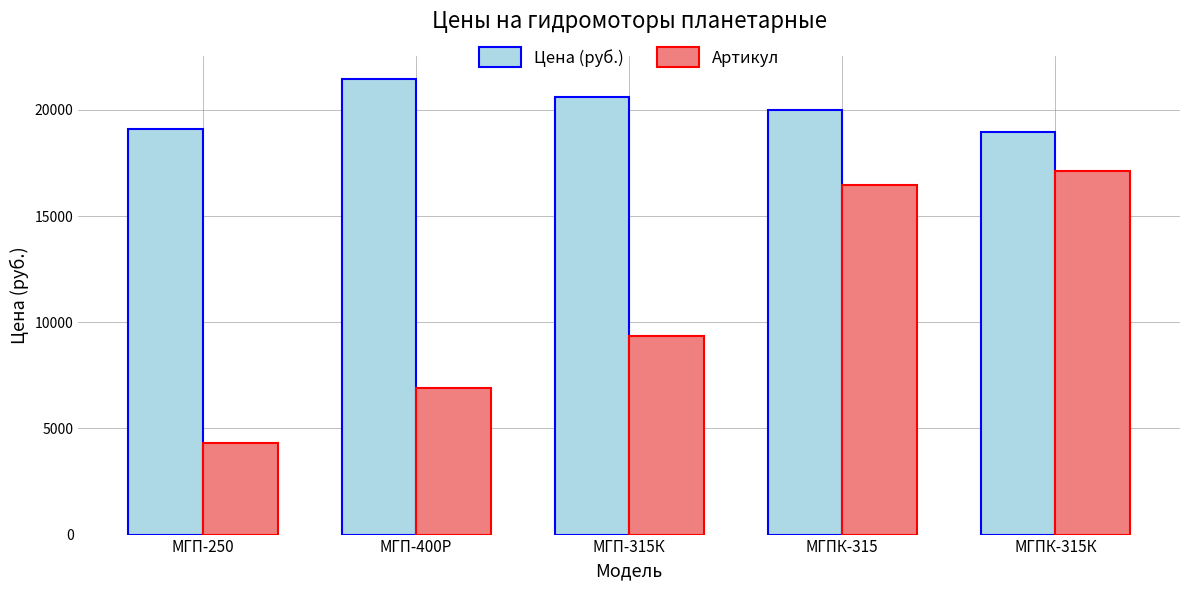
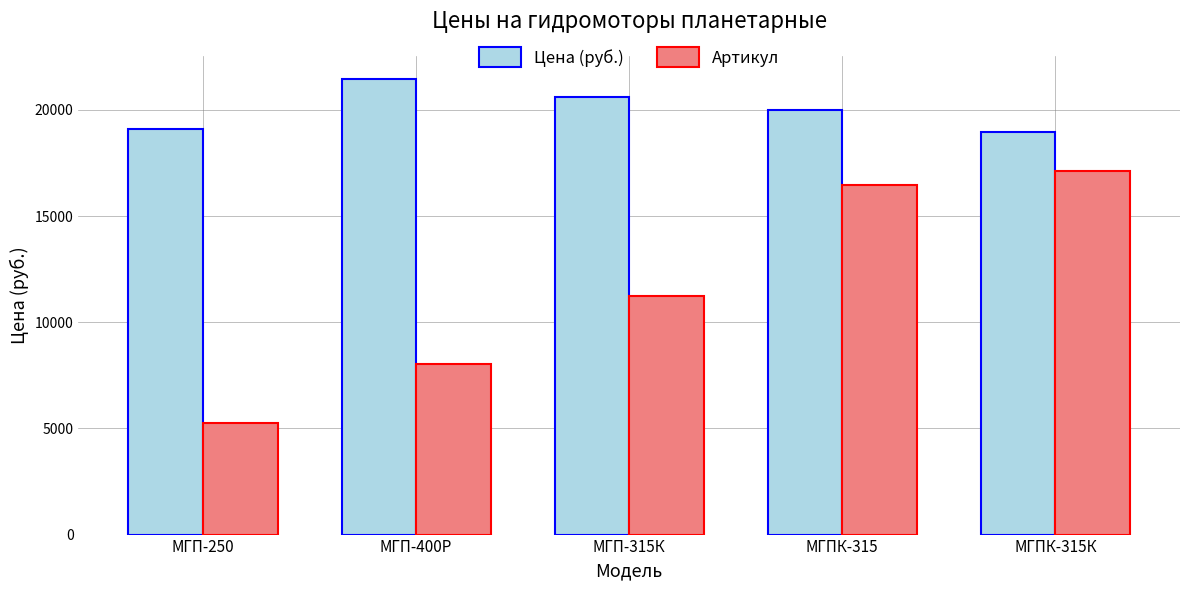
  {
    "Цена (руб.)": {
      "МГП-250": 19100,
      "МГП-400Р": 21500,
      "МГП-315К": 20600,
      "МГПК-315": 20000,
      "МГПК-315К": 19000
    },
    "Артикул": {
-     "МГП-250": 4300,
-     "МГП-400Р": 6900,
-     "МГП-315К": 9300,
+     "МГП-250": 5300,
+     "МГП-400Р": 8000,
+     "МГП-315К": 11200,
      "МГПК-315": 16500,
      "МГПК-315К": 17100
    }
  }
